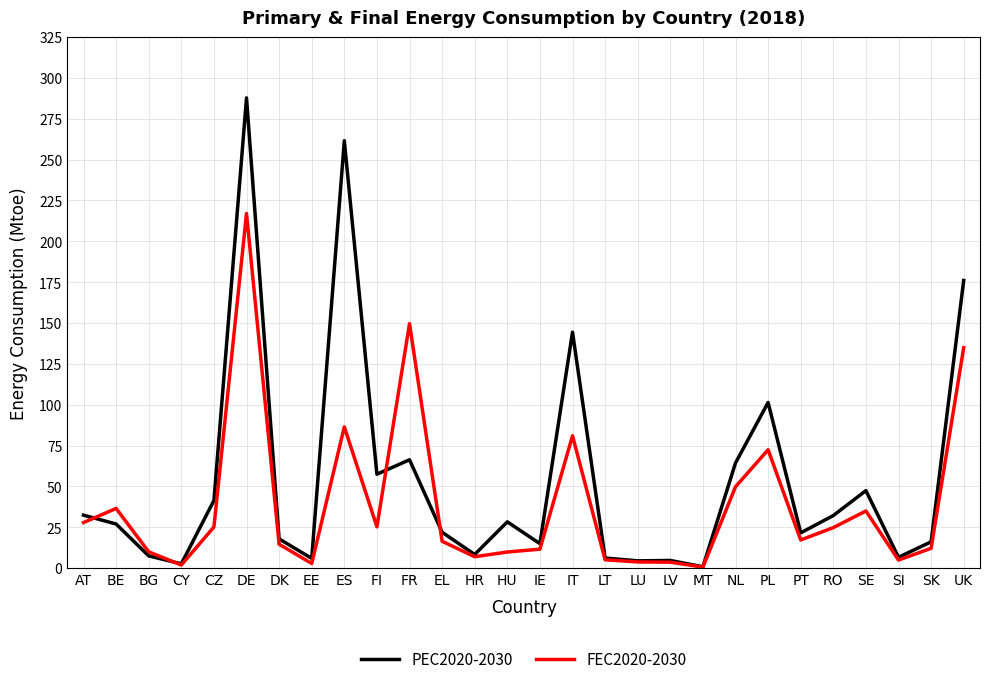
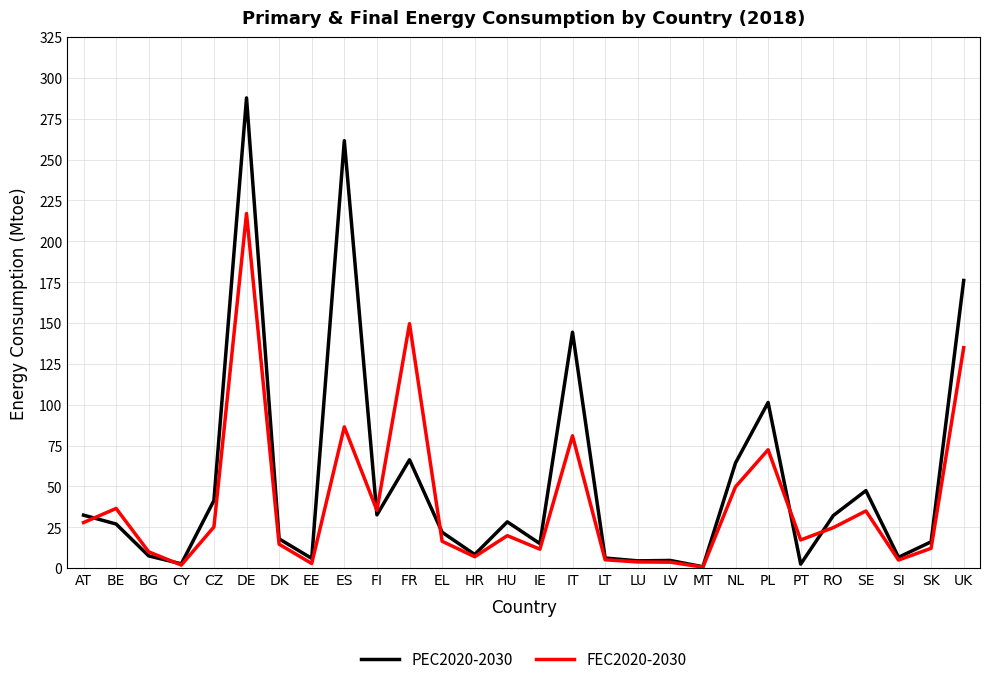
  {
    "PEC2020-2030": {
      "AT": 32,
      "BE": 27,
      "BG": 7,
      "CZ": 41,
      "DE": 288,
      "DK": 18,
      "EE": 6,
      "ES": 262,
-     "FI": 57,
+     "FI": 33,
      "FR": 66,
      "EL": 22,
      "HU": 28,
      "IE": 15,
      "IT": 144,
      "NL": 64,
      "PL": 101,
-     "PT": 22,
+     "PT": 2,
      "RO": 32,
      "SE": 47,
      "SI": 7,
      "SK": 16,
      "UK": 176
    },
    "FEC2020-2030": {
      "AT": 28,
      "BE": 36,
      "BG": 10,
      "CZ": 25,
      "DE": 217,
      "DK": 15,
      "EE": 3,
      "ES": 86,
-     "FI": 25,
+     "FI": 35,
      "FR": 150,
      "EL": 16,
-     "HU": 10,
+     "HU": 20,
      "IE": 12,
      "IT": 81,
      "NL": 50,
      "PL": 72,
      "PT": 17,
      "RO": 25,
      "SE": 35,
      "SI": 5,
      "SK": 12,
      "UK": 135
    }
  }
